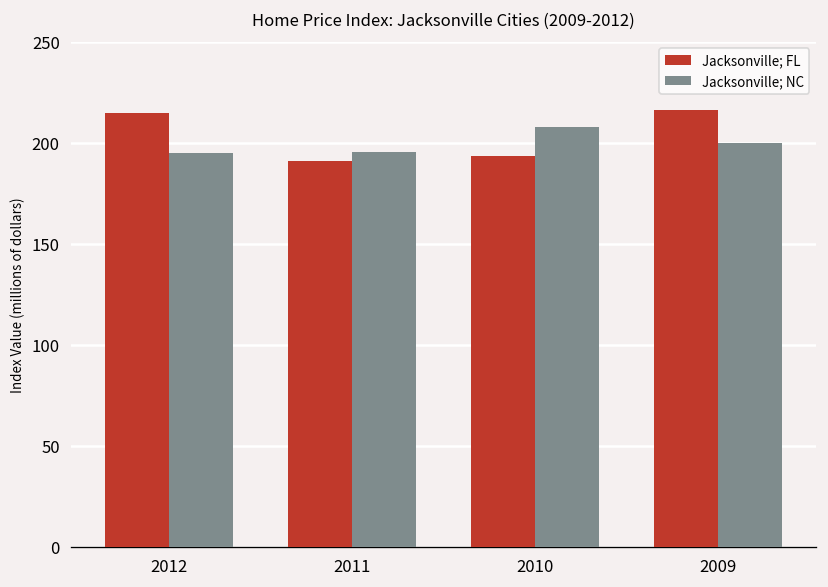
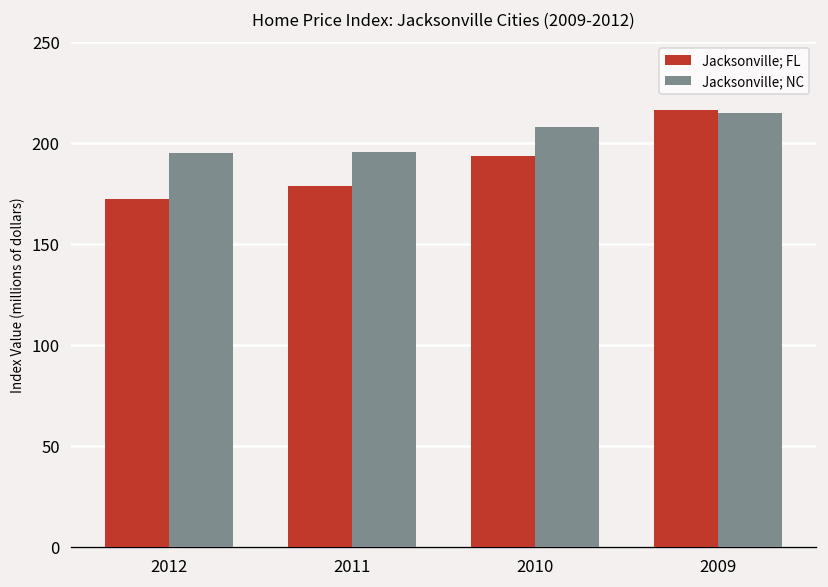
  {
    "Jacksonville; FL": {
-     "2012": 215,
-     "2011": 191,
+     "2012": 172,
+     "2011": 178,
      "2010": 193,
      "2009": 216
    },
    "Jacksonville; NC": {
      "2012": 195,
      "2011": 195,
      "2010": 208,
-     "2009": 200
+     "2009": 215
    }
  }
